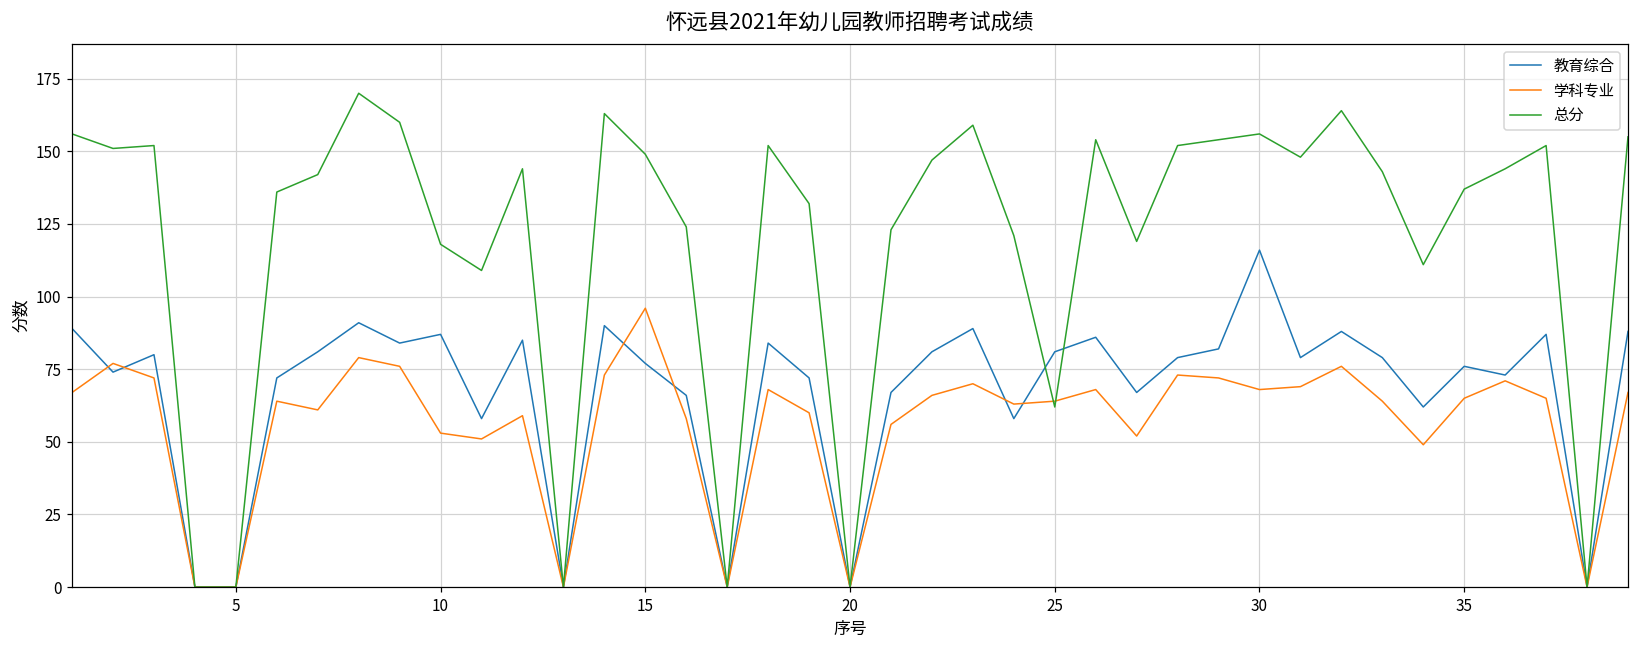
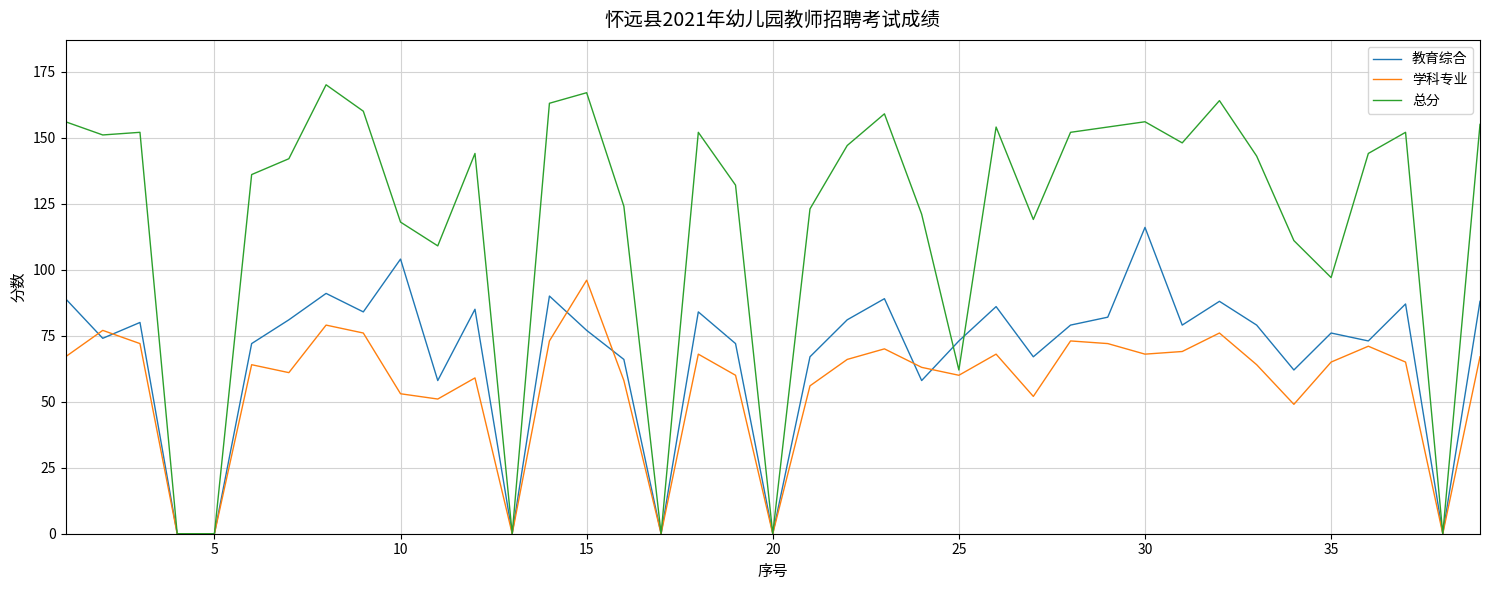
  {
    "教育综合": {
-     "10": 87,
+     "10": 104,
      "15": 77,
-     "25": 81,
+     "25": 73,
      "30": 116,
      "35": 76
    },
    "学科专业": {
      "10": 53,
      "15": 96,
-     "25": 64,
+     "25": 60,
      "30": 68,
      "35": 65
    },
    "总分": {
      "10": 118,
-     "15": 149,
+     "15": 167,
      "25": 62,
      "30": 156,
-     "35": 137
+     "35": 97
    }
  }
